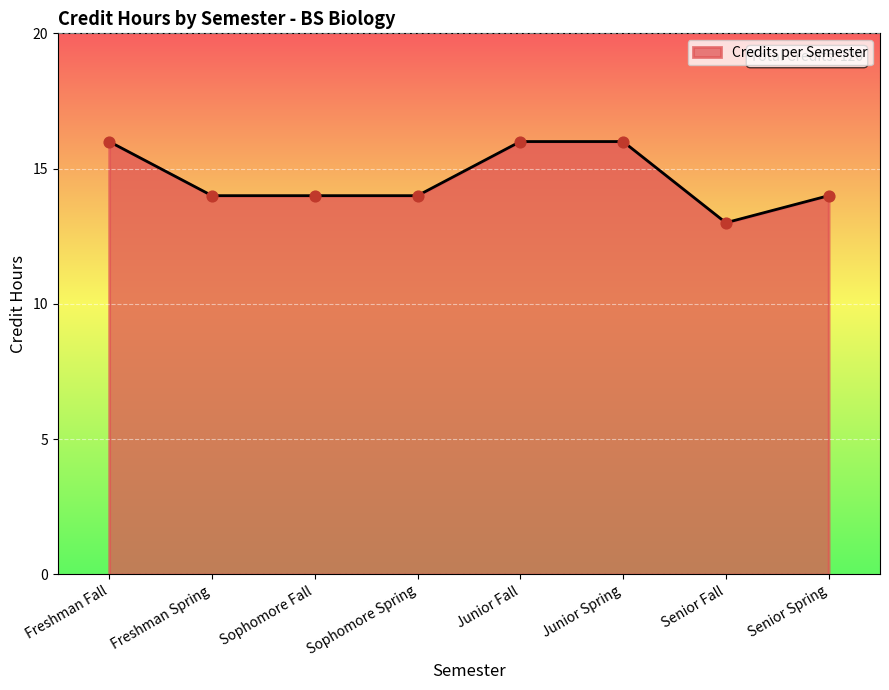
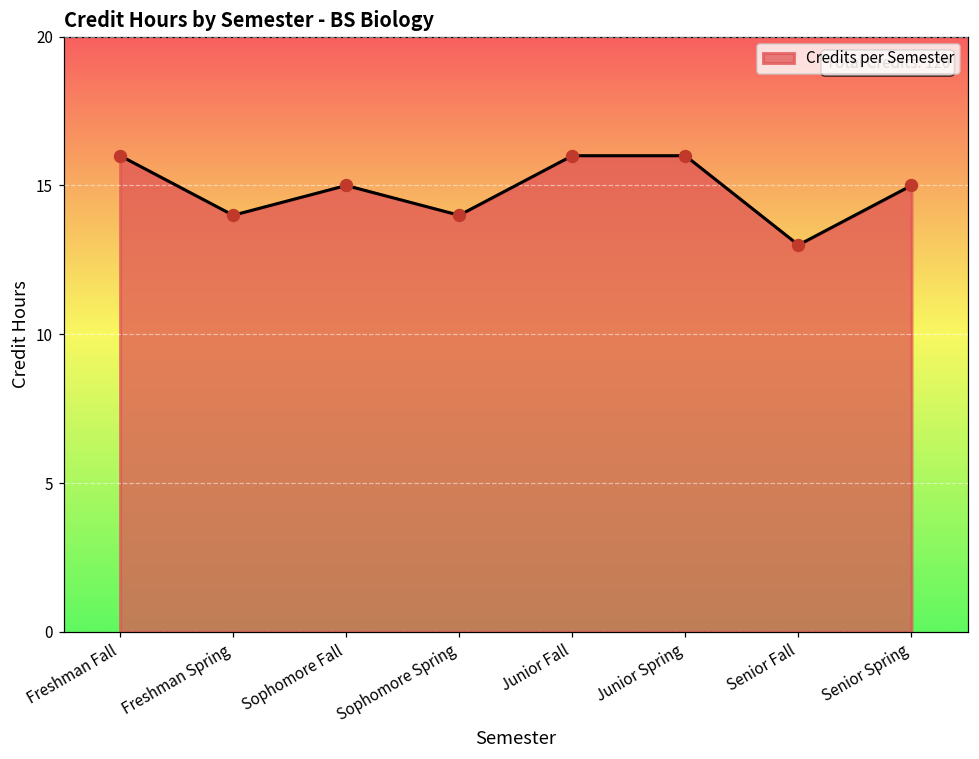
  {
    "Freshman Fall": 16,
    "Freshman Spring": 14,
-   "Sophomore Fall": 14,
+   "Sophomore Fall": 15,
    "Sophomore Spring": 14,
    "Junior Fall": 16,
    "Junior Spring": 16,
    "Senior Fall": 13,
-   "Senior Spring": 14
+   "Senior Spring": 15
  }
